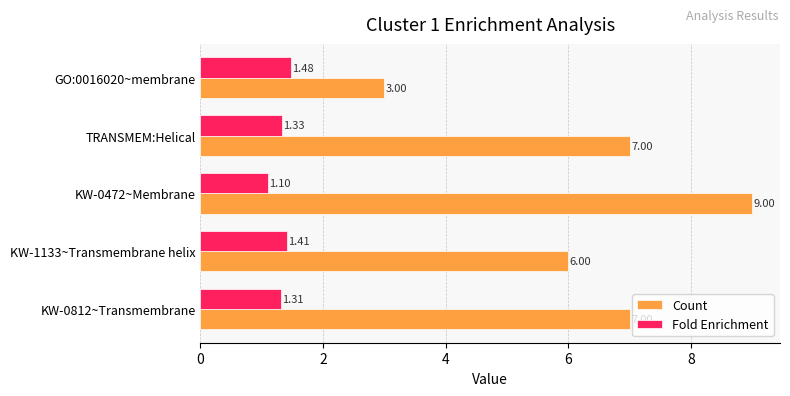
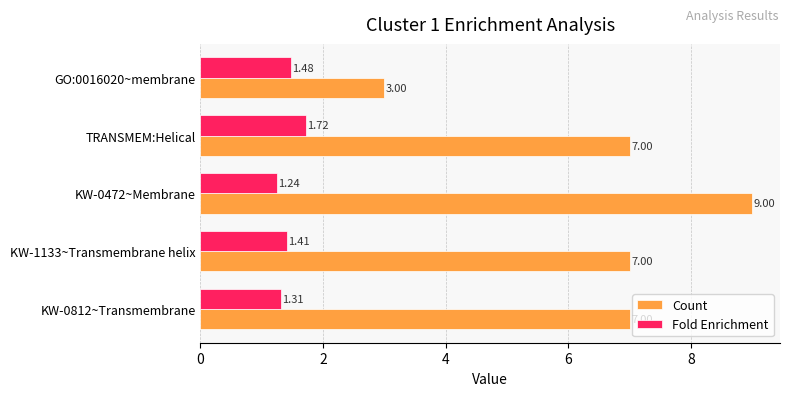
  {
    "Count": {
      "GO:0016020~membrane": 3.00,
      "TRANSMEM:Helical": 7.00,
      "KW-0472~Membrane": 9.00,
-     "KW-1133~Transmembrane helix": 6.00
+     "KW-1133~Transmembrane helix": 7.00
    },
    "Fold Enrichment": {
      "GO:0016020~membrane": 1.48,
-     "TRANSMEM:Helical": 1.33,
-     "KW-0472~Membrane": 1.10,
+     "TRANSMEM:Helical": 1.72,
+     "KW-0472~Membrane": 1.24,
      "KW-1133~Transmembrane helix": 1.41,
      "KW-0812~Transmembrane": 1.31
    }
  }
